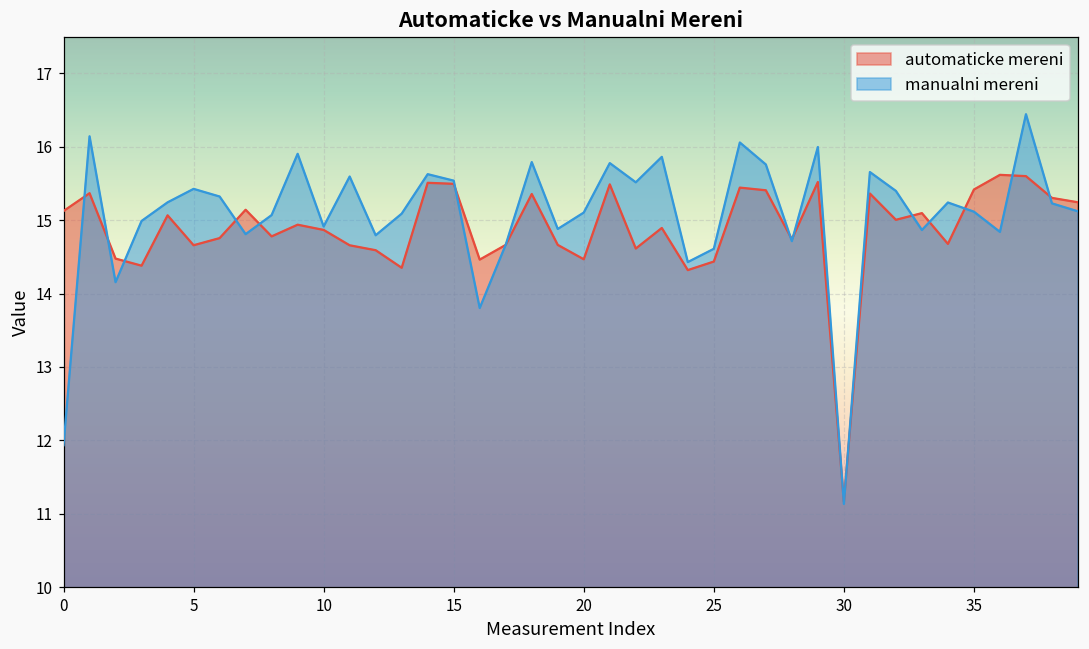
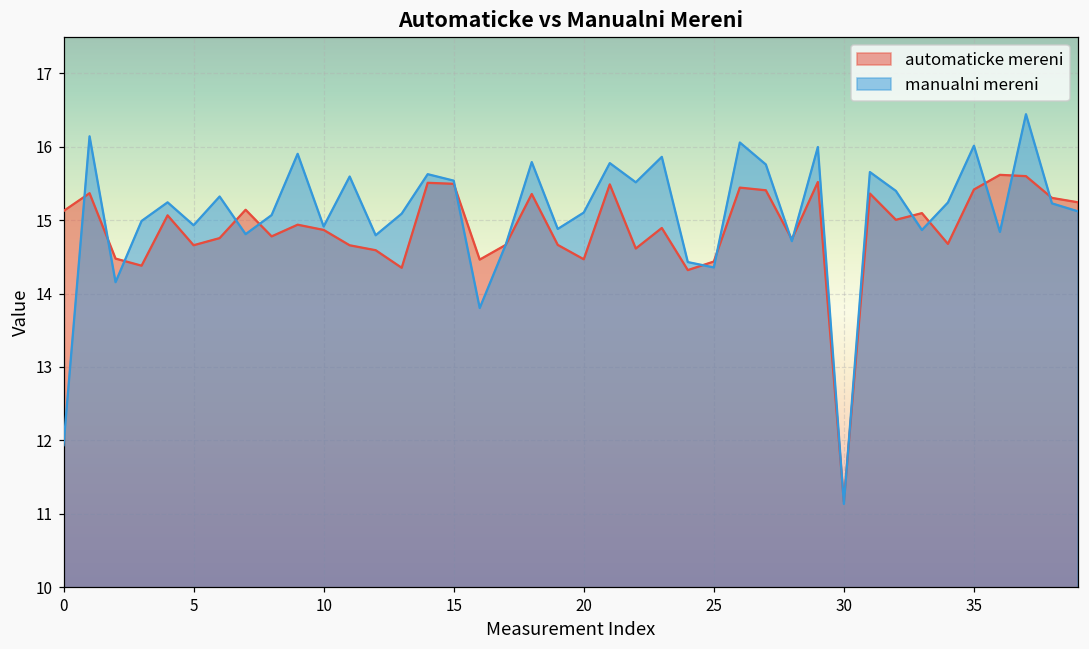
  {
    "automaticke mereni": {
      "0": 15.1,
      "5": 14.7,
      "10": 14.9,
      "15": 15.5,
      "20": 14.5,
      "25": 14.4,
      "35": 15.4
    },
    "manualni mereni": {
      "0": 11.9,
-     "5": 15.4,
+     "5": 14.9,
      "10": 14.9,
      "15": 15.5,
      "20": 15.1,
-     "25": 14.6,
-     "35": 15.1
+     "25": 14.4,
+     "35": 16.0
    }
  }
